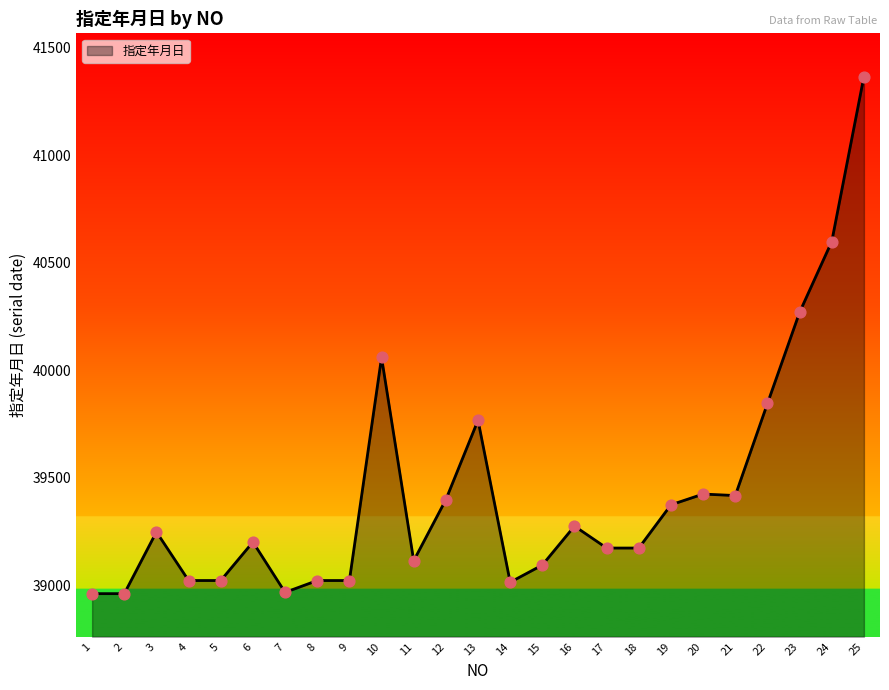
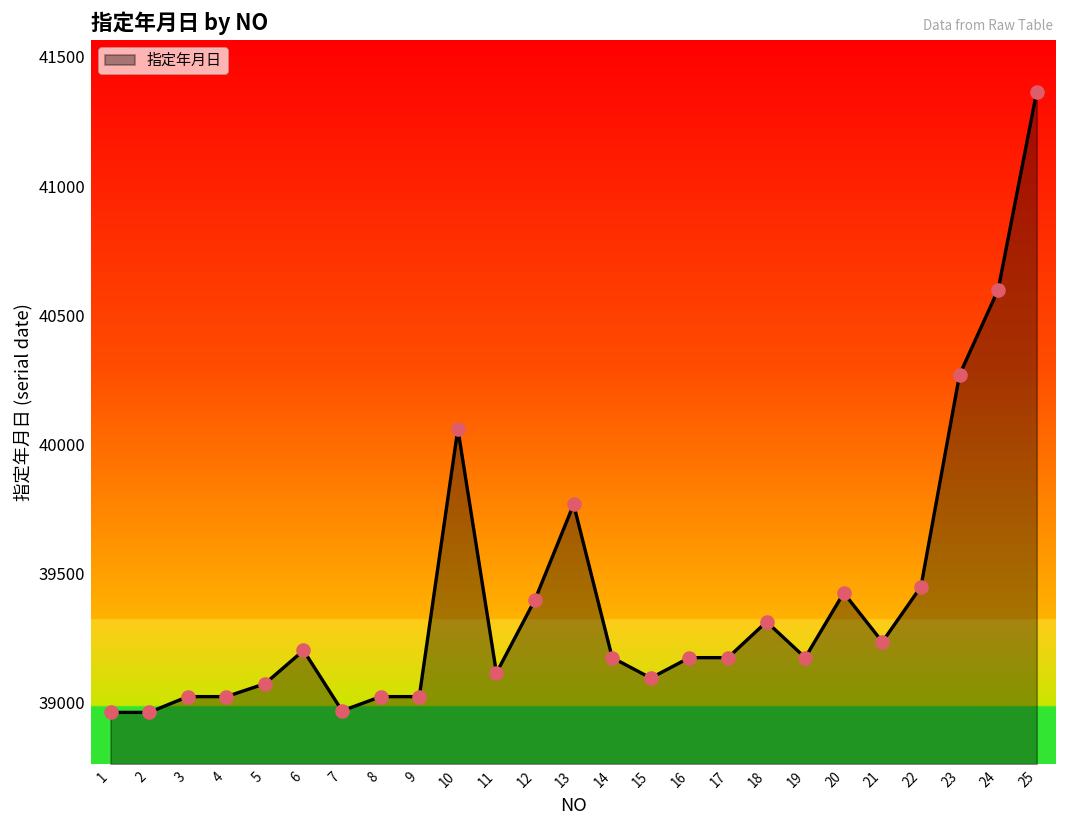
  {
    "1": 38960,
    "2": 38960,
-   "3": 39250,
+   "3": 39020,
    "4": 39020,
-   "5": 39020,
+   "5": 39070,
    "6": 39200,
    "7": 38970,
    "8": 39020,
    "9": 39020,
    "10": 40060,
    "11": 39110,
    "12": 39400,
    "13": 39770,
-   "14": 39010,
+   "14": 39170,
    "15": 39090,
-   "16": 39280,
+   "16": 39170,
    "17": 39170,
-   "18": 39170,
-   "19": 39370,
+   "18": 39310,
+   "19": 39170,
    "20": 39420,
-   "21": 39420,
-   "22": 39850,
+   "21": 39230,
+   "22": 39450,
    "23": 40270,
    "24": 40600,
    "25": 41370
  }
